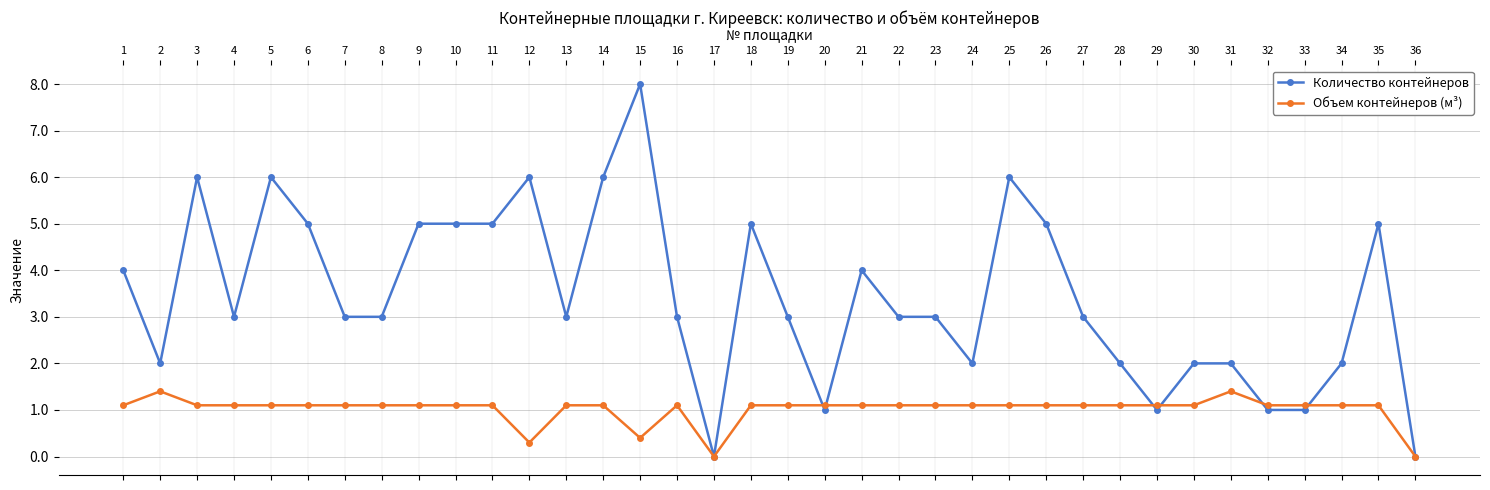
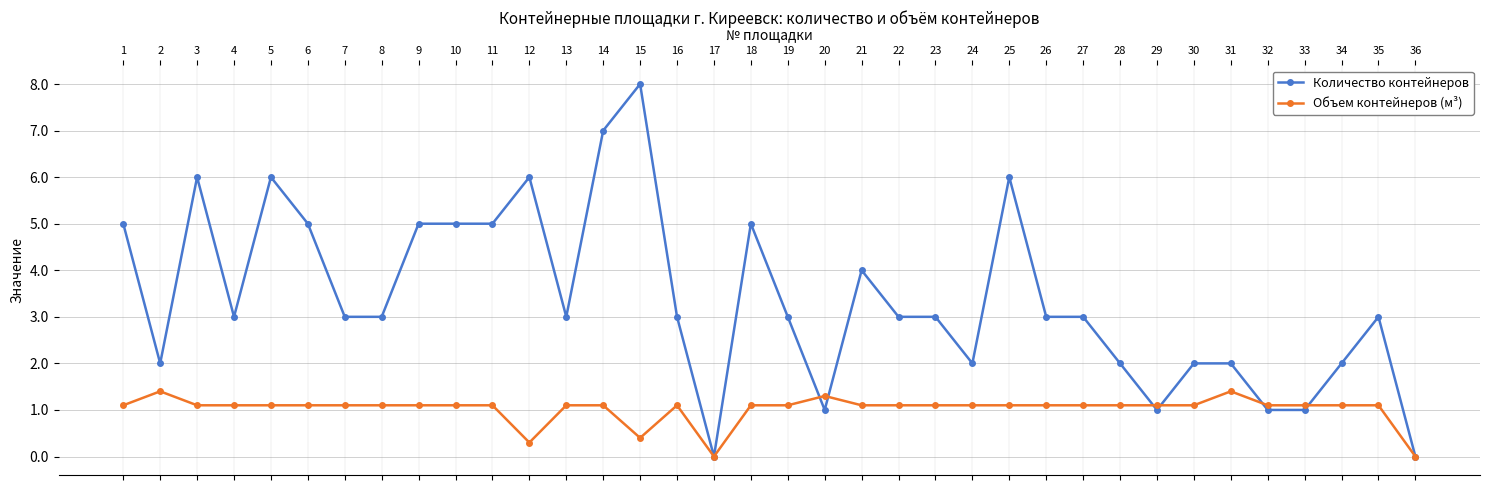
  {
    "Количество контейнеров": {
-     "1": 4,
+     "1": 5,
      "2": 2,
      "3": 6,
      "4": 3,
      "5": 6,
      "6": 5,
      "7": 3,
      "8": 3,
      "9": 5,
      "10": 5,
      "11": 5,
      "12": 6,
      "13": 3,
-     "14": 6,
+     "14": 7,
      "15": 8,
      "16": 3,
      "18": 5,
      "19": 3,
      "20": 1,
      "21": 4,
      "22": 3,
      "23": 3,
      "24": 2,
      "25": 6,
-     "26": 5,
+     "26": 3,
      "27": 3,
      "28": 2,
      "29": 1,
      "30": 2,
      "31": 2,
      "32": 1,
      "33": 1,
      "34": 2,
-     "35": 5
+     "35": 3
    },
    "Объем контейнеров (м³)": {
      "1": 1.1,
      "2": 1.4,
      "3": 1.1,
      "4": 1.1,
      "5": 1.1,
      "6": 1.1,
      "7": 1.1,
      "8": 1.1,
      "9": 1.1,
      "10": 1.1,
      "11": 1.1,
      "12": 0.3,
      "13": 1.1,
      "14": 1.1,
      "15": 0.4,
      "16": 1.1,
      "18": 1.1,
      "19": 1.1,
-     "20": 1.1,
+     "20": 1.3,
      "21": 1.1,
      "22": 1.1,
      "23": 1.1,
      "24": 1.1,
      "25": 1.1,
      "26": 1.1,
      "27": 1.1,
      "28": 1.1,
      "29": 1.1,
      "30": 1.1,
      "31": 1.4,
      "32": 1.1,
      "33": 1.1,
      "34": 1.1,
      "35": 1.1
    }
  }
